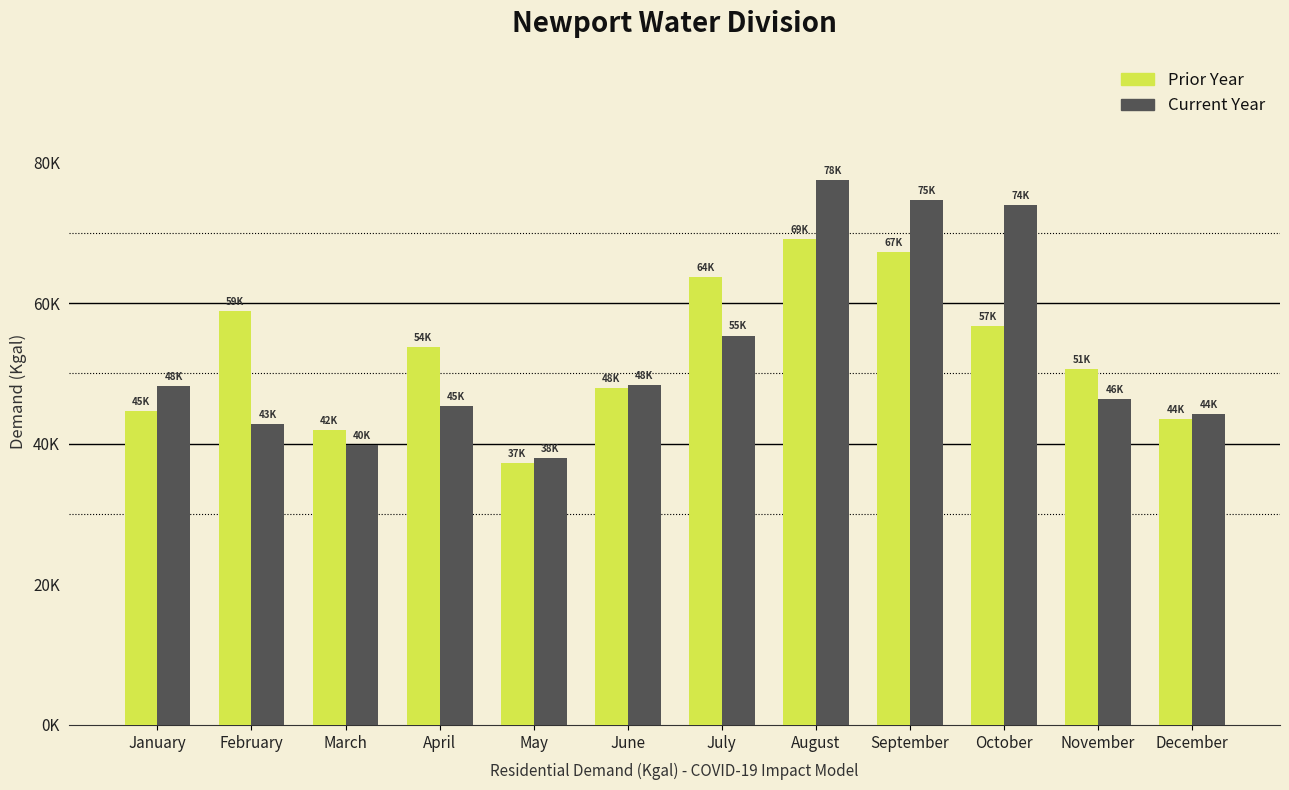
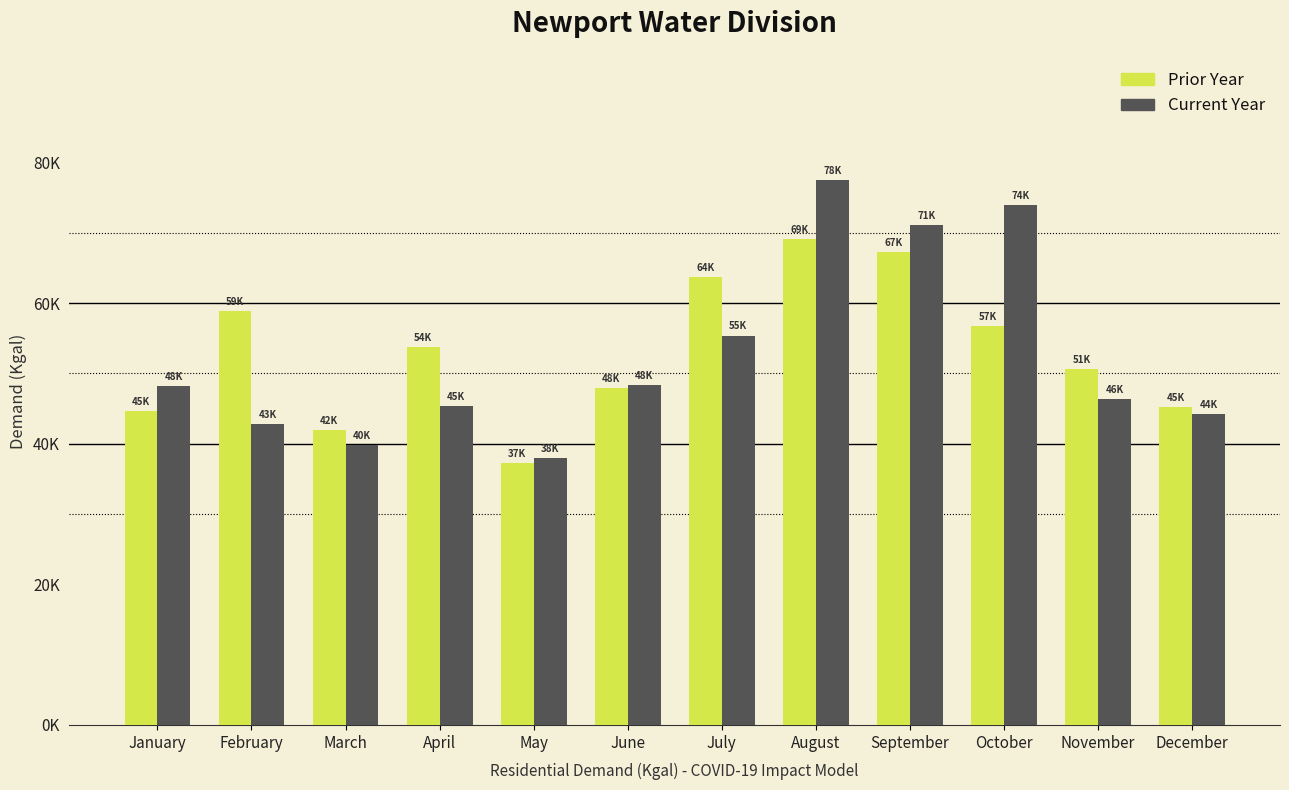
  {
    "Prior Year": {
      "January": "45K",
      "February": "59K",
      "March": "42K",
      "April": "54K",
      "May": "37K",
      "June": "48K",
      "July": "64K",
      "August": "69K",
      "September": "67K",
      "October": "57K",
      "November": "51K",
-     "December": "44K"
+     "December": "45K"
    },
    "Current Year": {
      "January": "48K",
      "February": "43K",
      "March": "40K",
      "April": "45K",
      "May": "38K",
      "June": "48K",
      "July": "55K",
      "August": "78K",
-     "September": "75K",
+     "September": "71K",
      "October": "74K",
      "November": "46K",
      "December": "44K"
    }
  }
